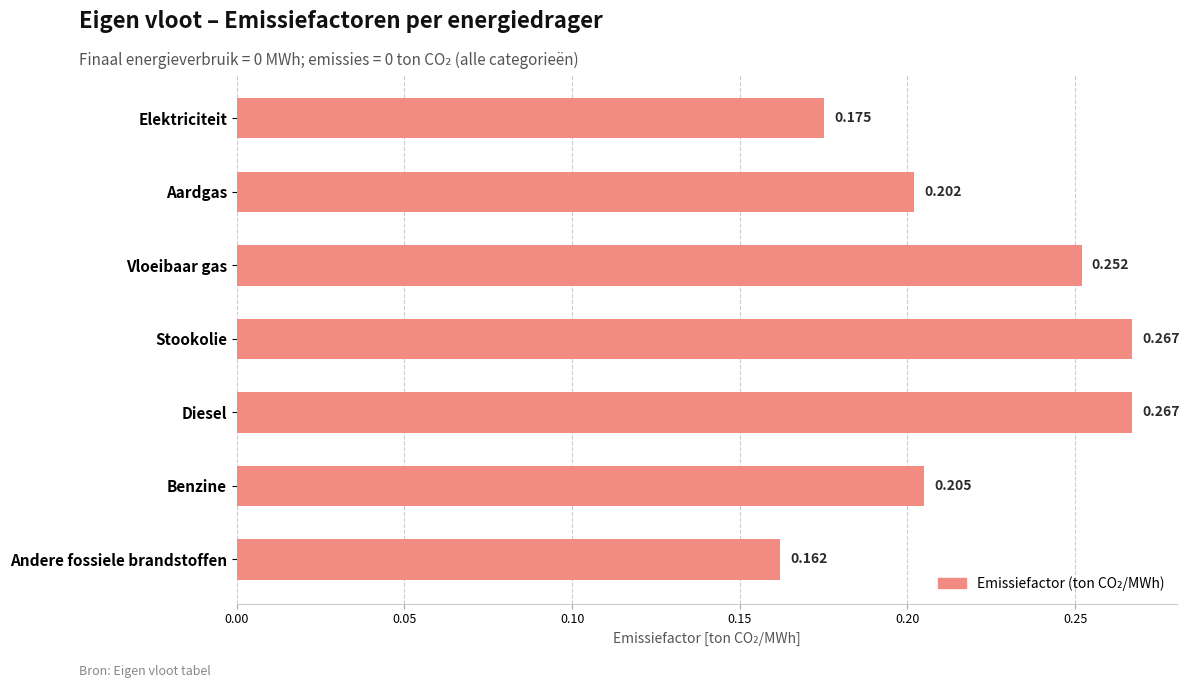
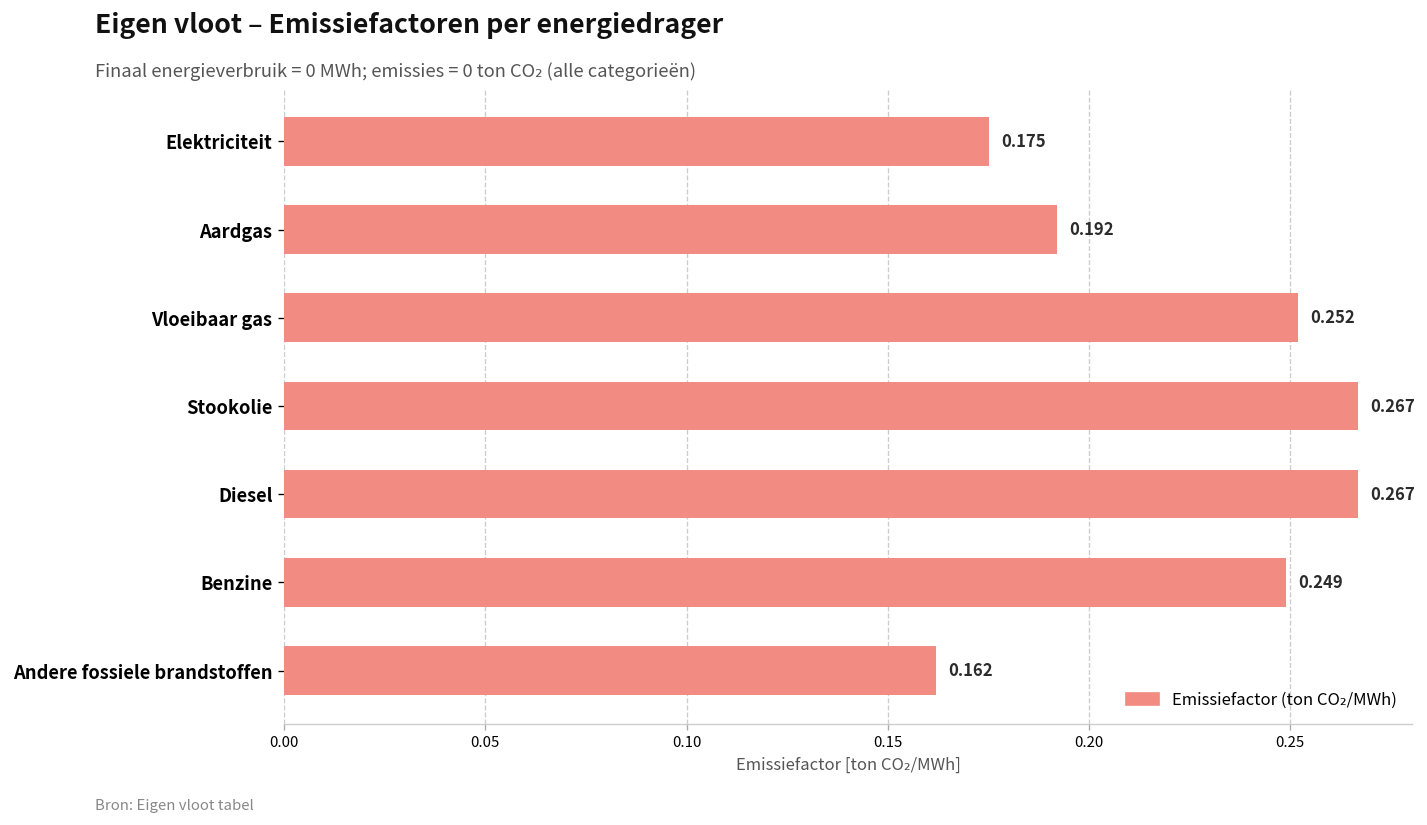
  {
    "Elektriciteit": 0.175,
-   "Aardgas": 0.202,
+   "Aardgas": 0.192,
    "Vloeibaar gas": 0.252,
    "Stookolie": 0.267,
    "Diesel": 0.267,
-   "Benzine": 0.205,
+   "Benzine": 0.249,
    "Andere fossiele brandstoffen": 0.162
  }
